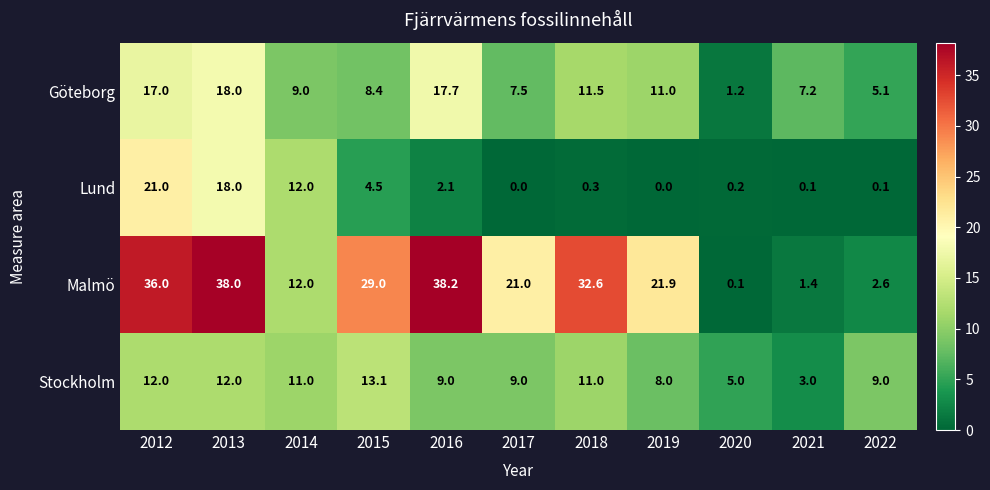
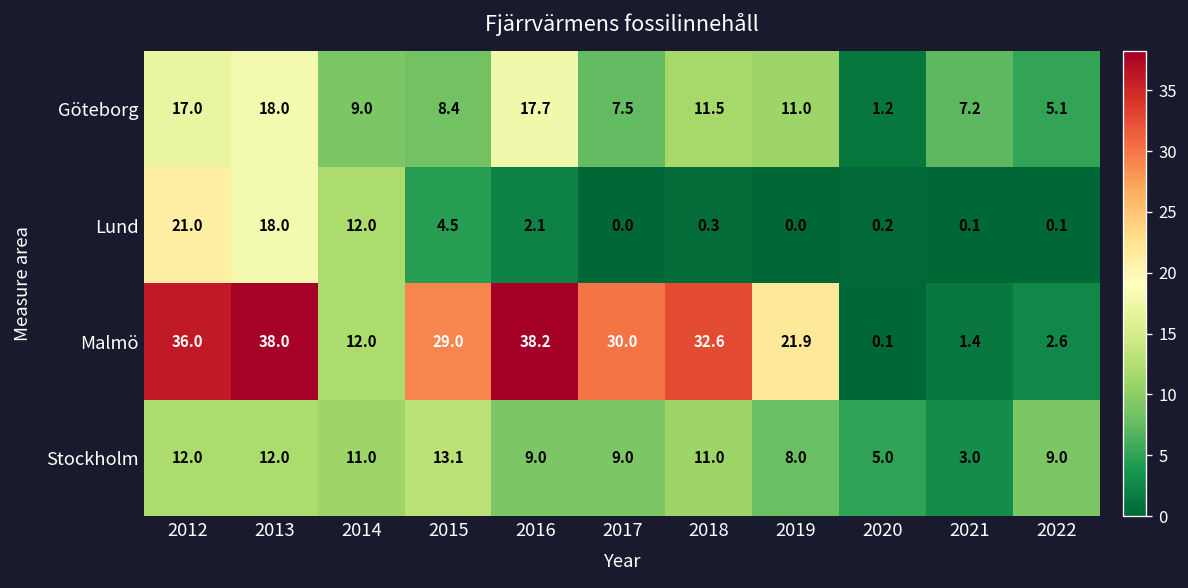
  {
    "Göteborg": {
      "2012": 17.0,
      "2013": 18.0,
      "2014": 9.0,
      "2015": 8.4,
      "2016": 17.7,
      "2017": 7.5,
      "2018": 11.5,
      "2019": 11.0,
      "2020": 1.2,
      "2021": 7.2,
      "2022": 5.1
    },
    "Lund": {
      "2012": 21.0,
      "2013": 18.0,
      "2014": 12.0,
      "2015": 4.5,
      "2016": 2.1,
      "2017": 0.0,
      "2018": 0.3,
      "2019": 0.0,
      "2020": 0.2,
      "2021": 0.1,
      "2022": 0.1
    },
    "Malmö": {
      "2012": 36.0,
      "2013": 38.0,
      "2014": 12.0,
      "2015": 29.0,
      "2016": 38.2,
-     "2017": 21.0,
+     "2017": 30.0,
      "2018": 32.6,
      "2019": 21.9,
      "2020": 0.1,
      "2021": 1.4,
      "2022": 2.6
    },
    "Stockholm": {
      "2012": 12.0,
      "2013": 12.0,
      "2014": 11.0,
      "2015": 13.1,
      "2016": 9.0,
      "2017": 9.0,
      "2018": 11.0,
      "2019": 8.0,
      "2020": 5.0,
      "2021": 3.0,
      "2022": 9.0
    }
  }
